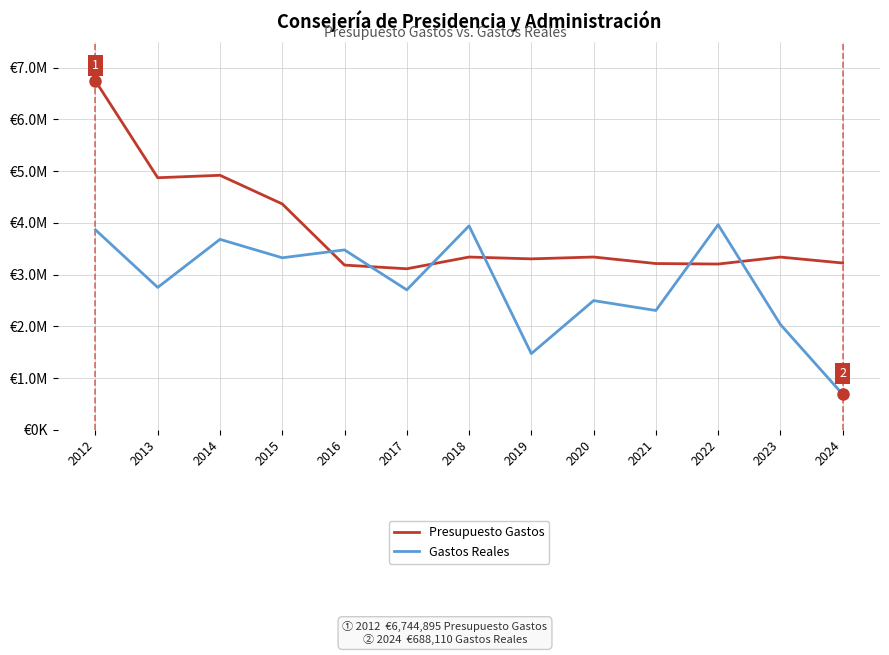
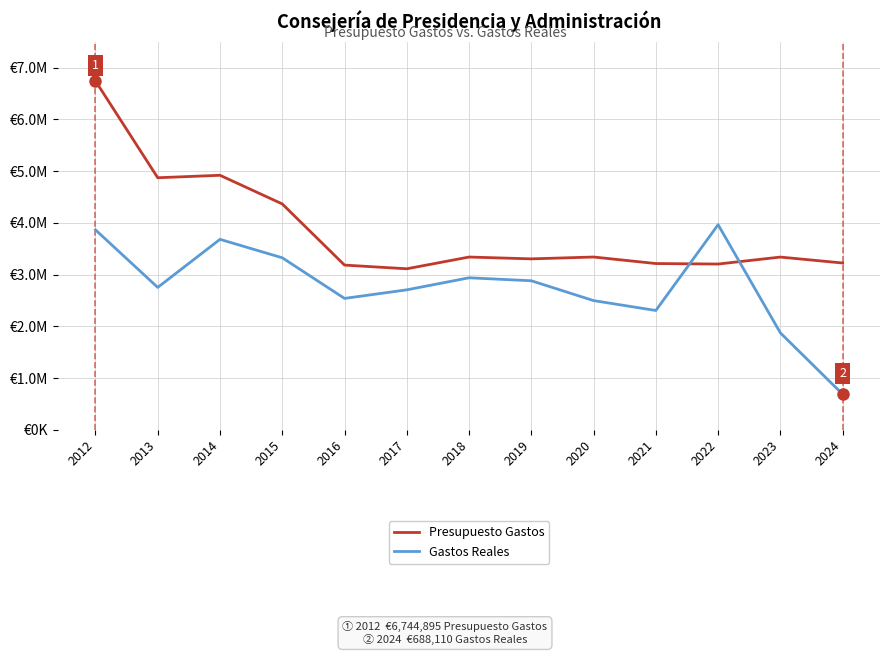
  {
    "Gastos Reales": {
      "2012": "€3900000",
      "2013": "€2800000",
      "2014": "€3700000",
      "2015": "€3300000",
-     "2016": "€3500000",
+     "2016": "€2500000",
      "2017": "€2700000",
-     "2018": "€3900000",
-     "2019": "€1500000",
+     "2018": "€2900000",
+     "2019": "€2900000",
      "2020": "€2500000",
      "2021": "€2300000",
      "2022": "€4000000",
-     "2023": "€2000000"
+     "2023": "€1900000"
    }
  }
